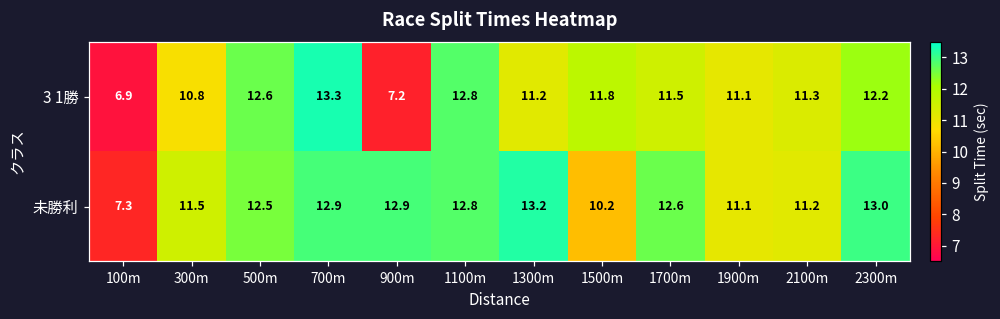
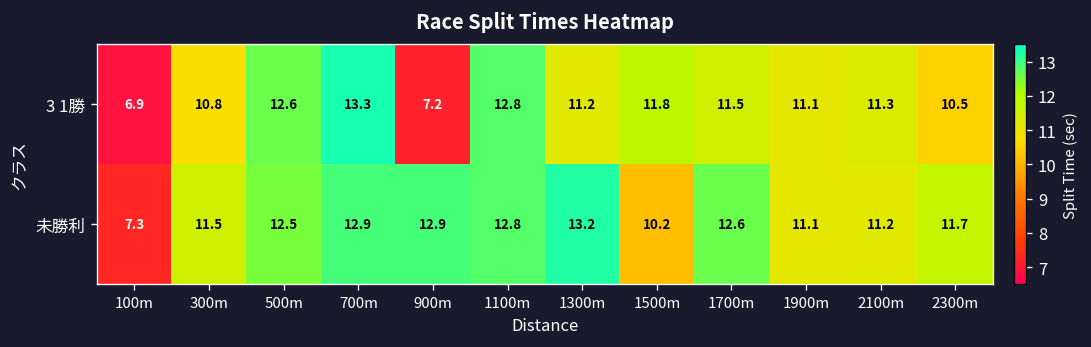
  {
    "3 1勝": {
      "100m": 6.9,
      "300m": 10.8,
      "500m": 12.6,
      "700m": 13.3,
      "900m": 7.2,
      "1100m": 12.8,
      "1300m": 11.2,
      "1500m": 11.8,
      "1700m": 11.5,
      "1900m": 11.1,
      "2100m": 11.3,
-     "2300m": 12.2
+     "2300m": 10.5
    },
    "未勝利": {
      "100m": 7.3,
      "300m": 11.5,
      "500m": 12.5,
      "700m": 12.9,
      "900m": 12.9,
      "1100m": 12.8,
      "1300m": 13.2,
      "1500m": 10.2,
      "1700m": 12.6,
      "1900m": 11.1,
      "2100m": 11.2,
-     "2300m": 13.0
+     "2300m": 11.7
    }
  }
